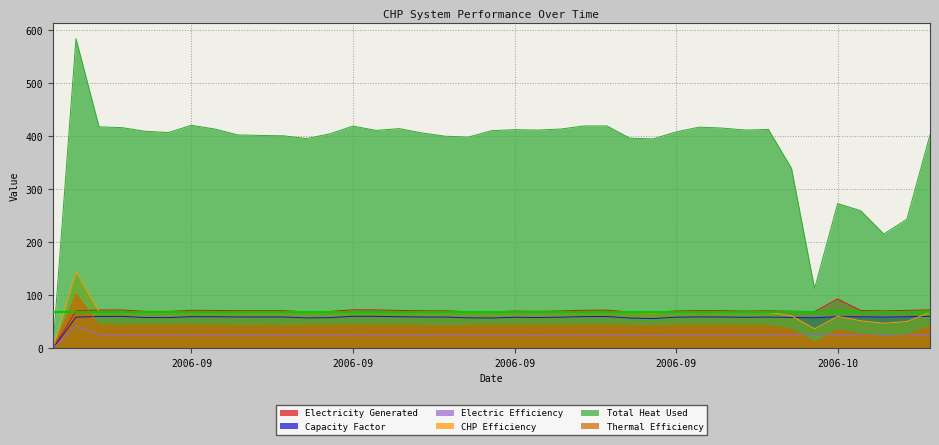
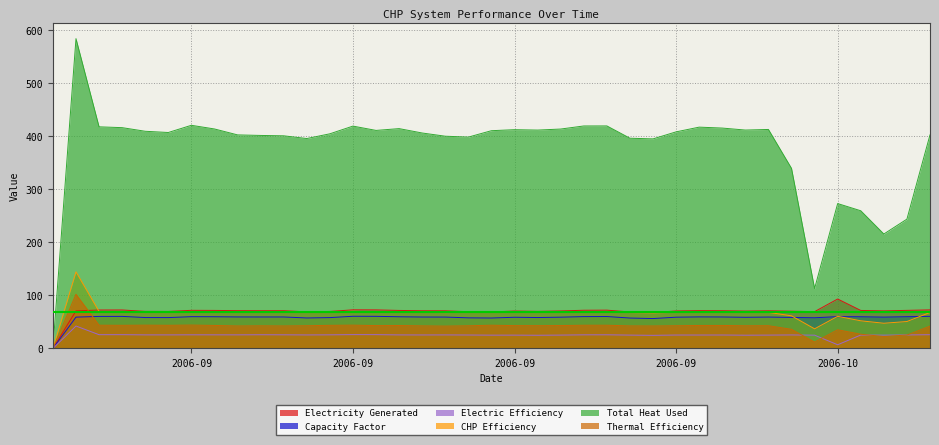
  {
    "Electricity Generated": {
      "2006-10": 90
    },
    "Electric Efficiency": {
-     "2006-10": 30
+     "2006-10": 10
    },
    "Total Heat Used": {
      "2006-10": 270
    },
    "Thermal Efficiency": {
      "2006-10": 40
    }
  }
